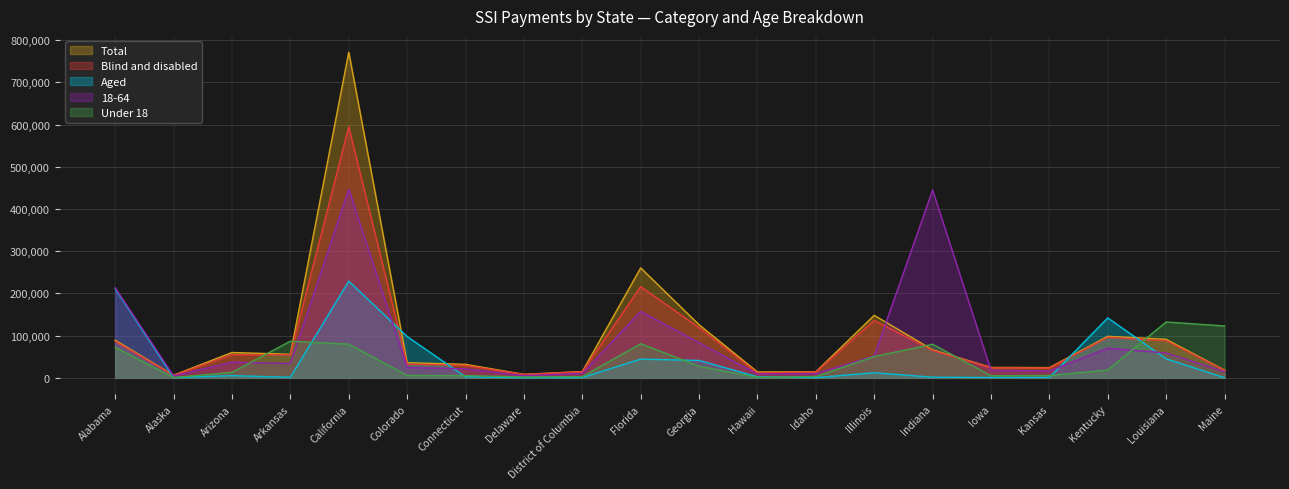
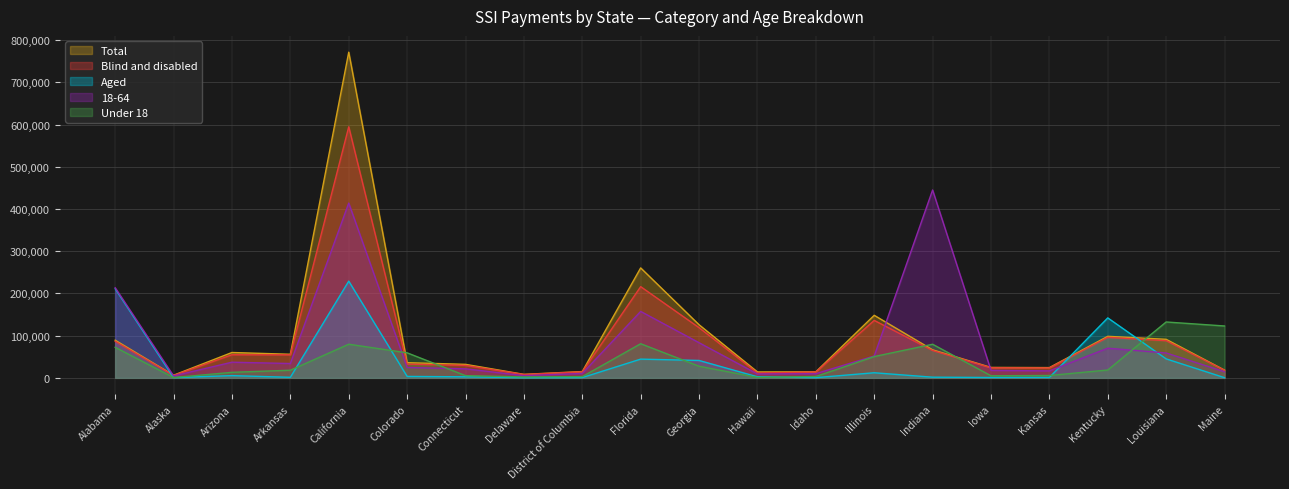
  {
    "Aged": {
      "Arizona": "10,000",
      "Arkansas": "0",
      "California": "230,000",
-     "Colorado": "100,000",
+     "Colorado": "0",
      "Florida": "40,000",
      "Georgia": "40,000",
      "Illinois": "10,000",
      "Indiana": "0",
      "Kentucky": "140,000",
      "Louisiana": "40,000",
      "Maine": "0"
    },
    "18-64": {
      "Arizona": "40,000",
      "Arkansas": "30,000",
-     "California": "450,000",
+     "California": "410,000",
      "Colorado": "20,000",
      "Connecticut": "20,000",
      "Florida": "160,000",
      "Georgia": "80,000",
      "Indiana": "450,000",
      "Iowa": "20,000",
      "Kansas": "20,000",
      "Kentucky": "70,000",
      "Louisiana": "60,000"
    },
    "Under 18": {
      "Alabama": "70,000",
      "Arizona": "10,000",
-     "Arkansas": "90,000",
+     "Arkansas": "20,000",
      "California": "80,000",
-     "Colorado": "10,000",
+     "Colorado": "60,000",
      "Florida": "80,000",
      "Georgia": "30,000",
      "Indiana": "80,000",
      "Kentucky": "20,000",
      "Louisiana": "130,000",
      "Maine": "120,000"
    }
  }
